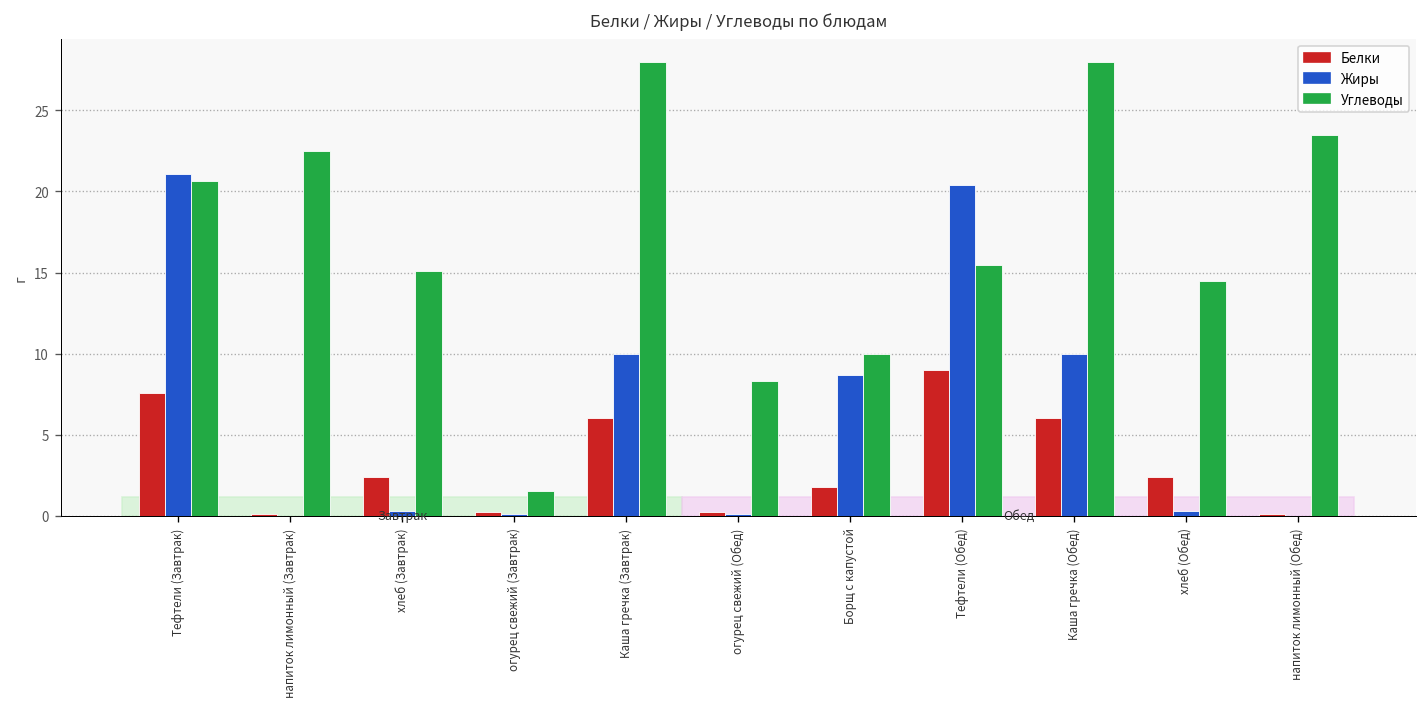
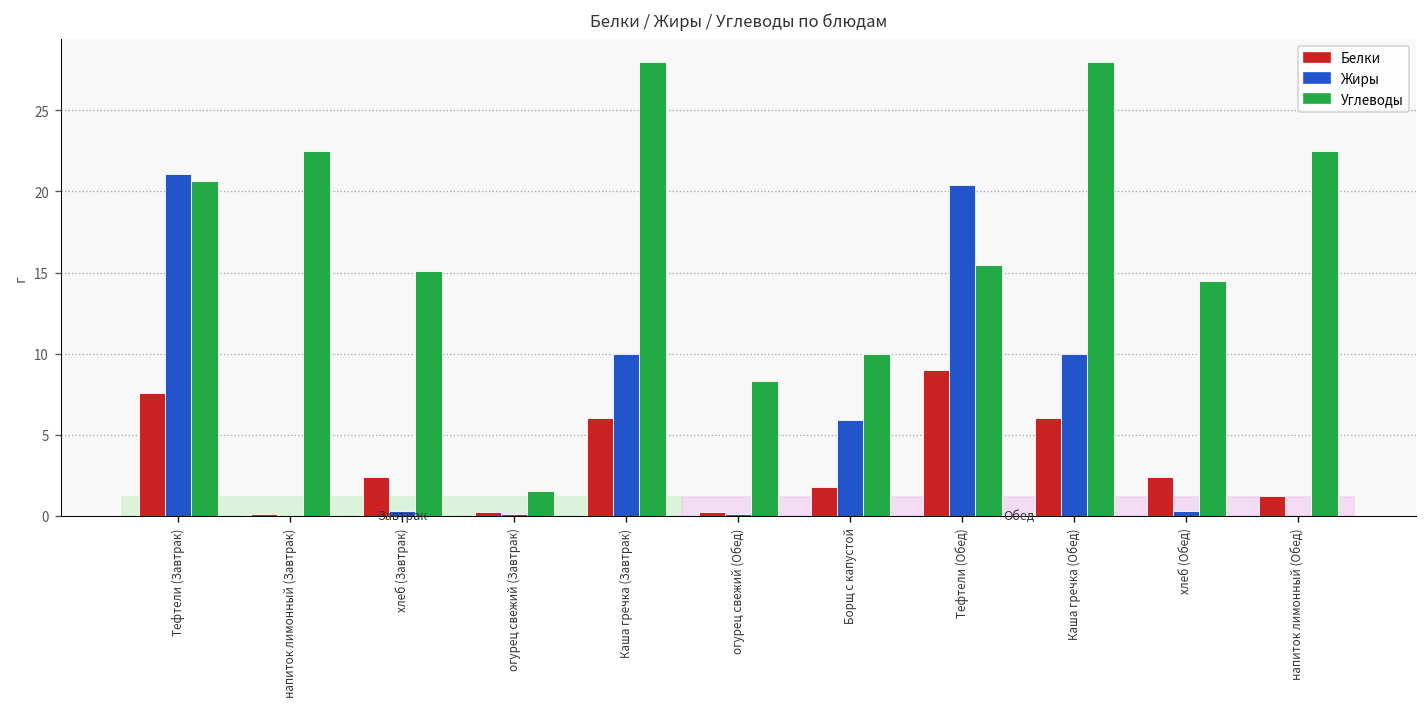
  {
    "Белки": {
      "Тефтели (Завтрак)": 7.6,
      "хлеб (Завтрак)": 2.4,
      "огурец свежий (Завтрак)": 0.3,
      "Каша гречка (Завтрак)": 6.0,
      "огурец свежий (Обед)": 0.3,
      "Борщ с капустой": 1.8,
      "Тефтели (Обед)": 9.0,
      "Каша гречка (Обед)": 6.0,
      "хлеб (Обед)": 2.4,
-     "напиток лимонный (Обед)": 0.1
+     "напиток лимонный (Обед)": 1.2
    },
    "Жиры": {
      "Тефтели (Завтрак)": 21.1,
      "напиток лимонный (Завтрак)": 0.0,
      "хлеб (Завтрак)": 0.3,
      "Каша гречка (Завтрак)": 10.0,
-     "Борщ с капустой": 8.7,
+     "Борщ с капустой": 5.9,
      "Тефтели (Обед)": 20.4,
      "Каша гречка (Обед)": 10.0,
      "хлеб (Обед)": 0.3,
      "напиток лимонный (Обед)": 0.0
    },
    "Углеводы": {
      "Тефтели (Завтрак)": 20.7,
      "напиток лимонный (Завтрак)": 22.5,
      "хлеб (Завтрак)": 15.1,
      "огурец свежий (Завтрак)": 1.5,
      "Каша гречка (Завтрак)": 28.0,
      "огурец свежий (Обед)": 8.3,
      "Борщ с капустой": 10.0,
      "Тефтели (Обед)": 15.5,
      "Каша гречка (Обед)": 28.0,
      "хлеб (Обед)": 14.5,
-     "напиток лимонный (Обед)": 23.5
+     "напиток лимонный (Обед)": 22.5
    }
  }
